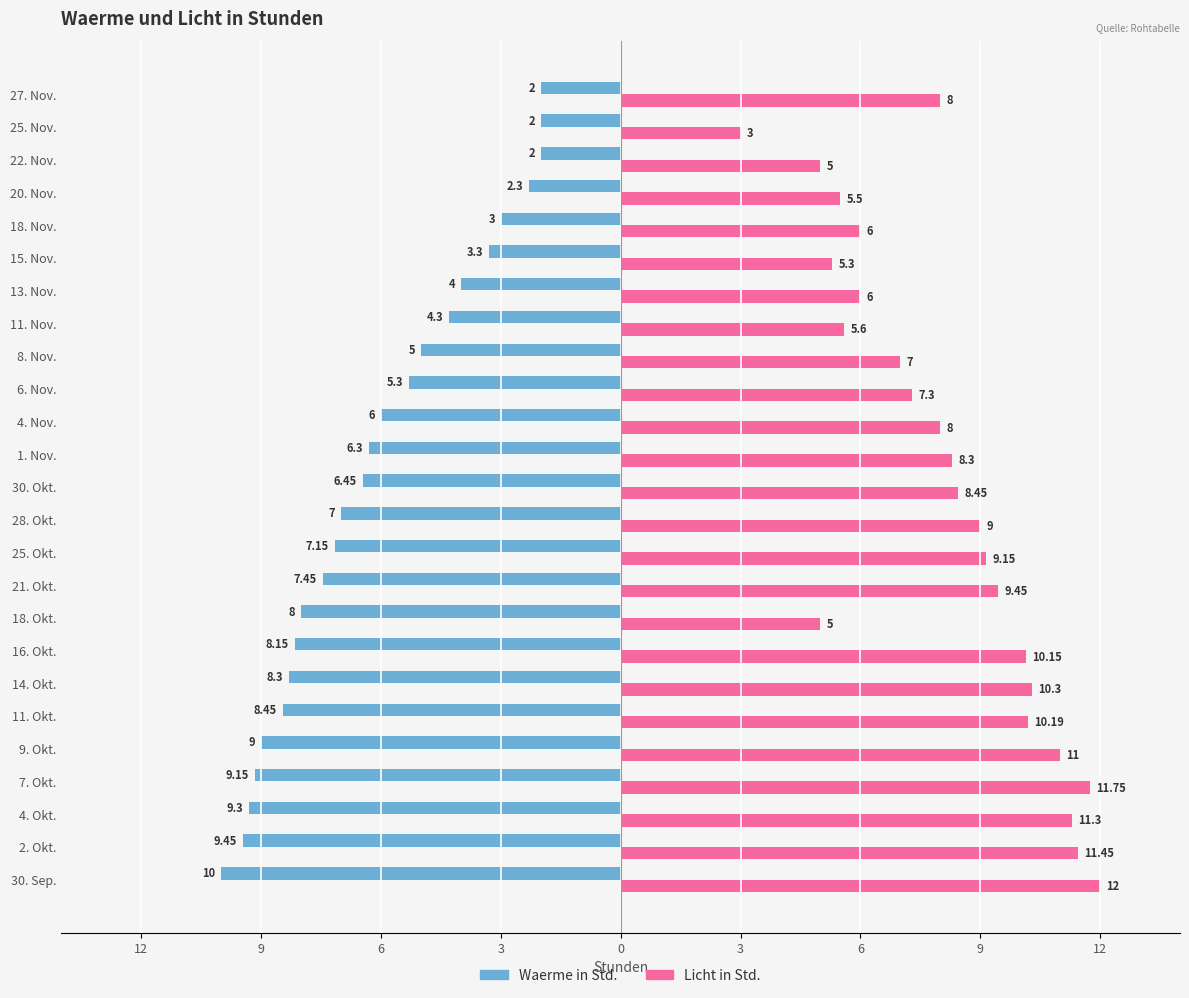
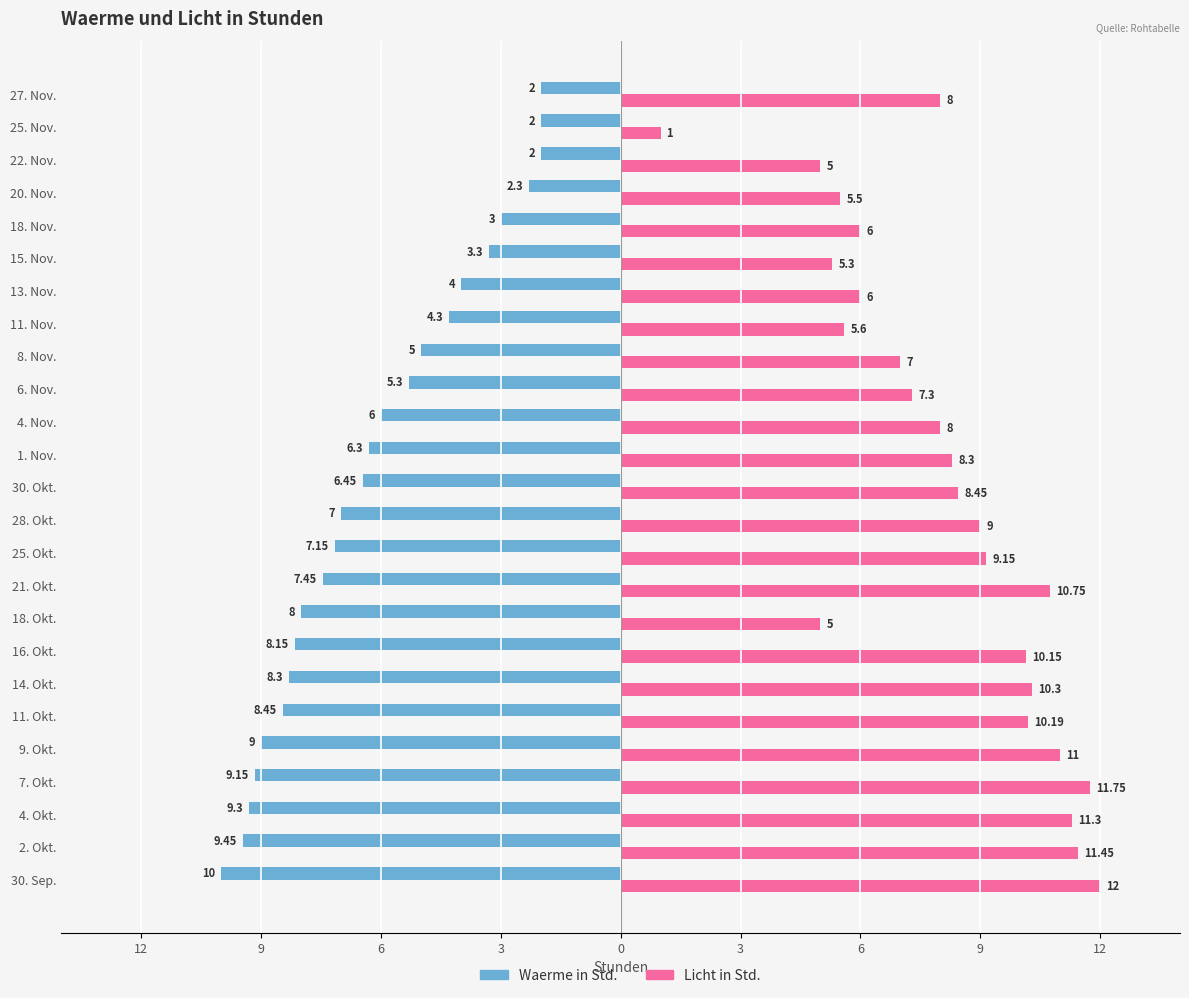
  {
    "Licht in Std.": {
      "27. Nov.": 8,
-     "25. Nov.": 3,
+     "25. Nov.": 1,
      "22. Nov.": 5,
      "20. Nov.": 5.5,
      "18. Nov.": 6,
      "15. Nov.": 5.3,
      "13. Nov.": 6,
      "11. Nov.": 5.6,
      "8. Nov.": 7,
      "6. Nov.": 7.3,
      "4. Nov.": 8,
      "1. Nov.": 8.3,
      "30. Okt.": 8.45,
      "28. Okt.": 9,
      "25. Okt.": 9.15,
-     "21. Okt.": 9.45,
+     "21. Okt.": 10.75,
      "18. Okt.": 5,
      "16. Okt.": 10.15,
      "14. Okt.": 10.3,
      "11. Okt.": 10.19,
      "9. Okt.": 11,
      "7. Okt.": 11.75,
      "4. Okt.": 11.3,
      "2. Okt.": 11.45,
      "30. Sep.": 12
    }
  }
